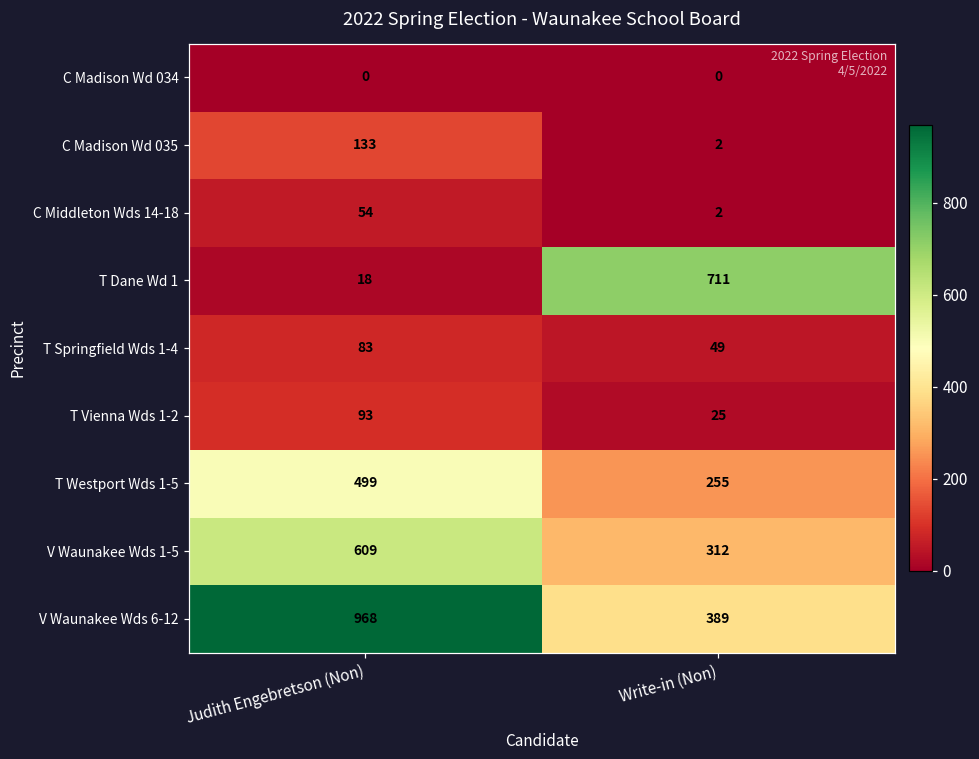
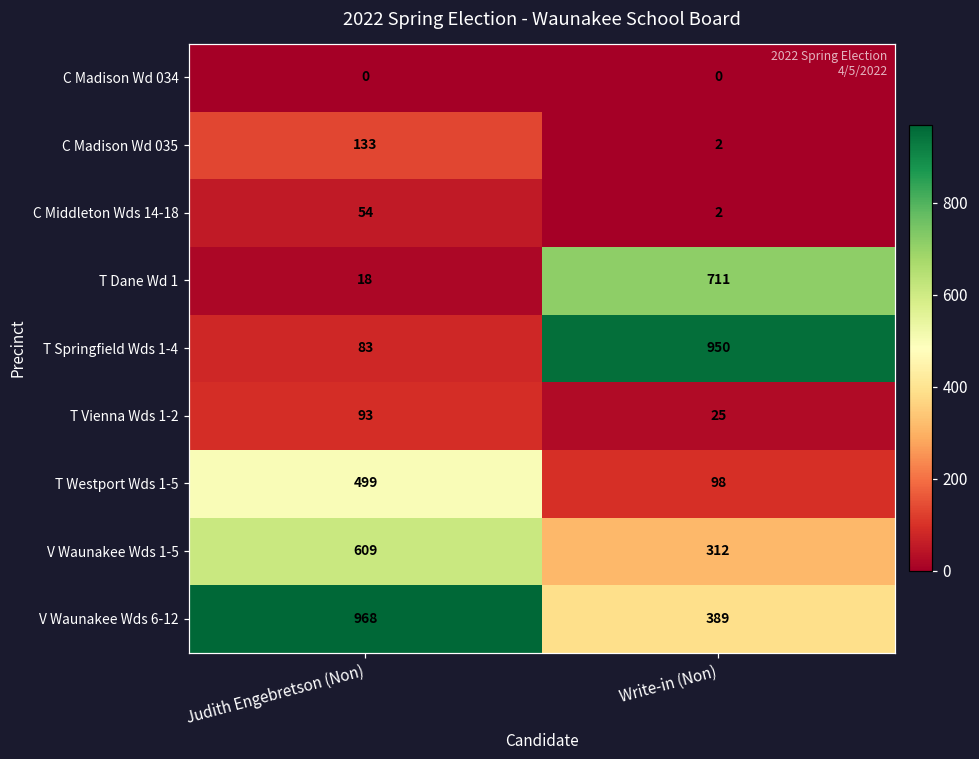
  {
    "C Madison Wd 034": {
      "Judith Engebretson (Non)": 0
    },
    "C Madison Wd 035": {
      "Judith Engebretson (Non)": 133,
      "Write-in (Non)": 2
    },
    "C Middleton Wds 14-18": {
      "Judith Engebretson (Non)": 54,
      "Write-in (Non)": 2
    },
    "T Dane Wd 1": {
      "Judith Engebretson (Non)": 18,
      "Write-in (Non)": 711
    },
    "T Springfield Wds 1-4": {
      "Judith Engebretson (Non)": 83,
-     "Write-in (Non)": 49
+     "Write-in (Non)": 950
    },
    "T Vienna Wds 1-2": {
      "Judith Engebretson (Non)": 93,
      "Write-in (Non)": 25
    },
    "T Westport Wds 1-5": {
      "Judith Engebretson (Non)": 499,
-     "Write-in (Non)": 255
+     "Write-in (Non)": 98
    },
    "V Waunakee Wds 1-5": {
      "Judith Engebretson (Non)": 609,
      "Write-in (Non)": 312
    },
    "V Waunakee Wds 6-12": {
      "Judith Engebretson (Non)": 968,
      "Write-in (Non)": 389
    }
  }
